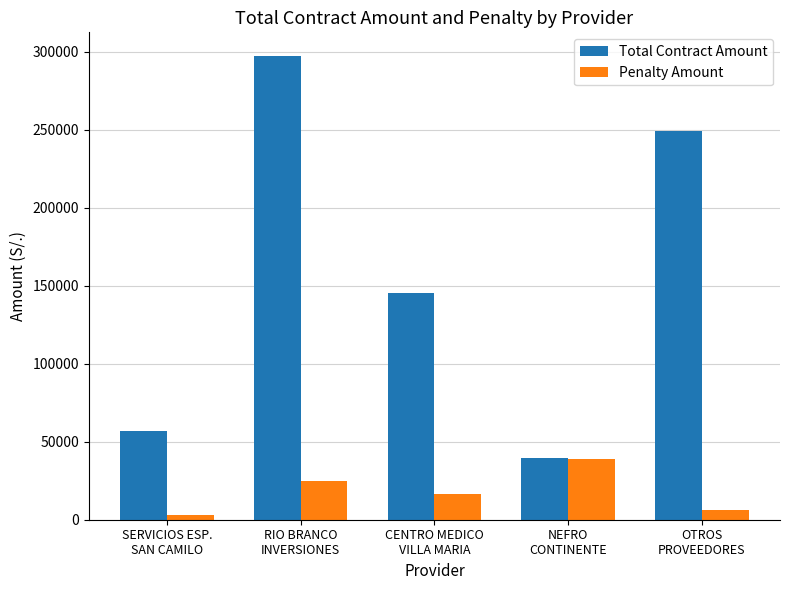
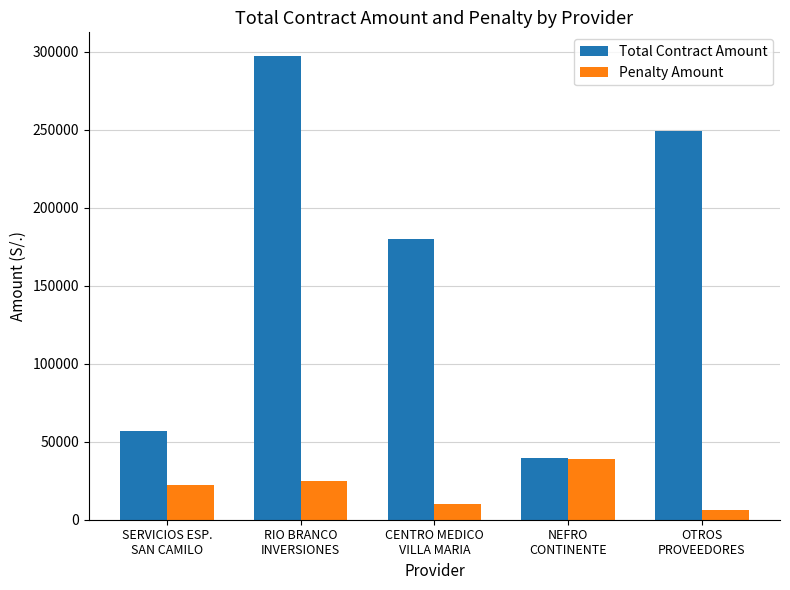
  {
    "Total Contract Amount": {
      "SERVICIOS ESP. SAN CAMILO": 57000,
      "RIO BRANCO INVERSIONES": 298000,
-     "CENTRO MEDICO VILLA MARIA": 146000,
+     "CENTRO MEDICO VILLA MARIA": 180000,
      "NEFRO CONTINENTE": 40000,
      "OTROS PROVEEDORES": 249000
    },
    "Penalty Amount": {
-     "SERVICIOS ESP. SAN CAMILO": 3000,
+     "SERVICIOS ESP. SAN CAMILO": 22000,
      "RIO BRANCO INVERSIONES": 25000,
-     "CENTRO MEDICO VILLA MARIA": 17000,
+     "CENTRO MEDICO VILLA MARIA": 10000,
      "NEFRO CONTINENTE": 39000,
      "OTROS PROVEEDORES": 6000
    }
  }
